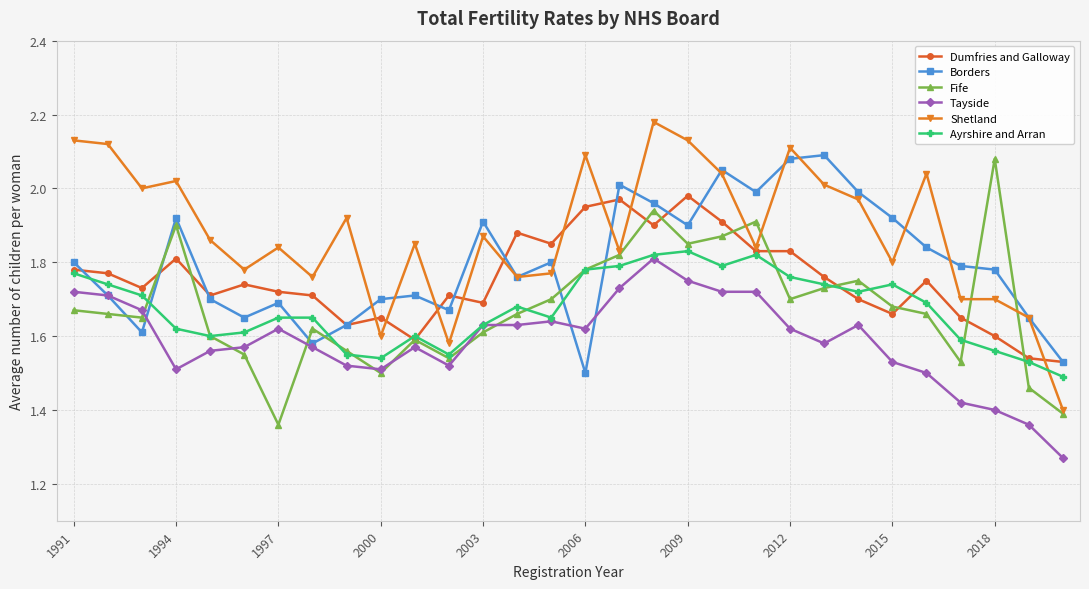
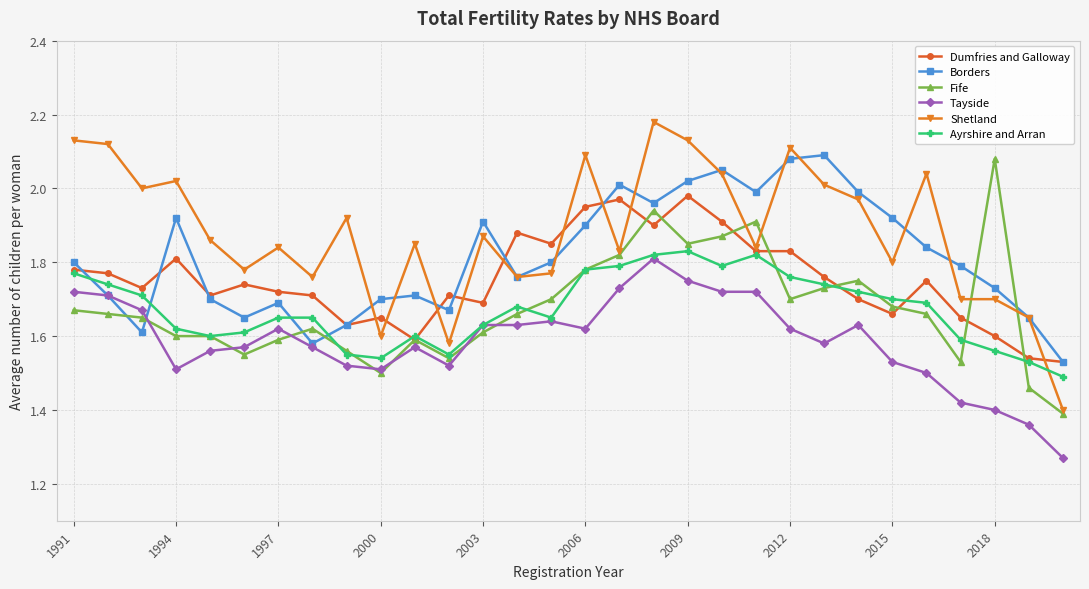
  {
    "Borders": {
      "1991": 1.80,
      "1994": 1.92,
      "1997": 1.69,
      "2000": 1.70,
      "2003": 1.91,
-     "2006": 1.5,
-     "2009": 1.90,
+     "2006": 1.9,
+     "2009": 2.02,
      "2012": 2.08,
      "2015": 1.92,
-     "2018": 1.78
+     "2018": 1.73
    },
    "Fife": {
      "1991": 1.67,
-     "1994": 1.9,
-     "1997": 1.36,
+     "1994": 1.6,
+     "1997": 1.59,
      "2000": 1.50,
      "2003": 1.61,
      "2009": 1.85,
      "2012": 1.70,
      "2015": 1.68,
      "2018": 2.08
    },
    "Tayside": {
      "1991": 1.72,
      "1994": 1.51,
      "1997": 1.62,
      "2000": 1.51,
      "2006": 1.62,
      "2009": 1.75,
      "2012": 1.62,
      "2015": 1.53,
      "2018": 1.40
    },
    "Ayrshire and Arran": {
      "1991": 1.77,
      "1994": 1.62,
      "1997": 1.65,
      "2000": 1.54,
      "2009": 1.83,
      "2012": 1.76,
-     "2015": 1.74,
+     "2015": 1.70,
      "2018": 1.56
    }
  }
